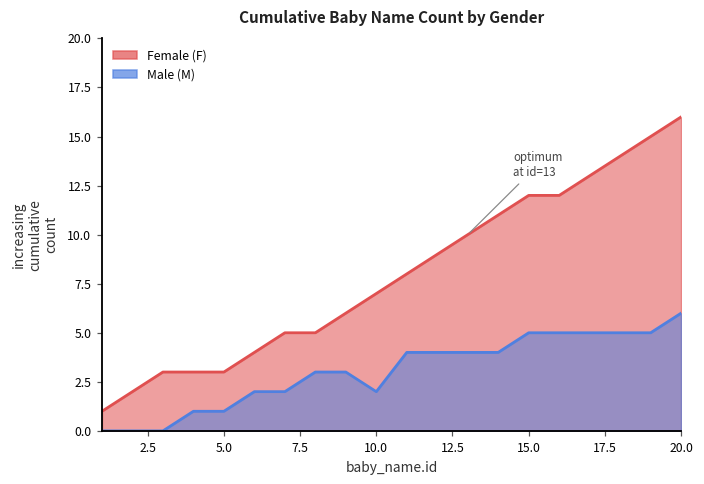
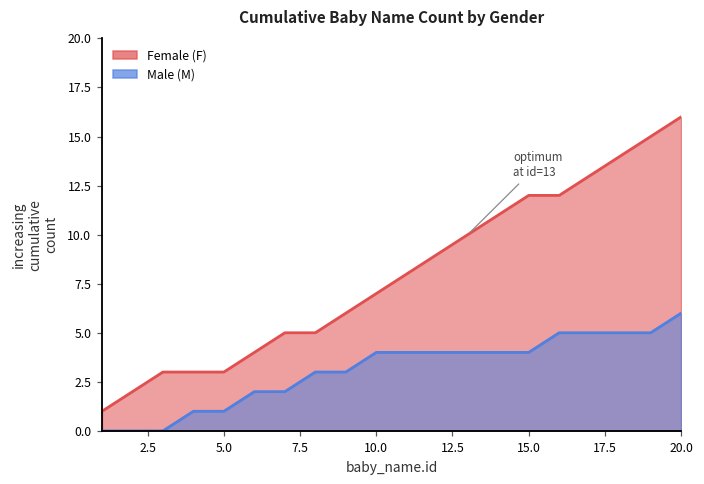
  {
    "Female (F)": {
      "5.0": 3,
      "10.0": 7,
      "20.0": 16
    },
    "Male (M)": {
      "5.0": 1,
-     "10.0": 2,
-     "15.0": 5,
+     "10.0": 4,
+     "15.0": 4,
      "20.0": 6
    }
  }
